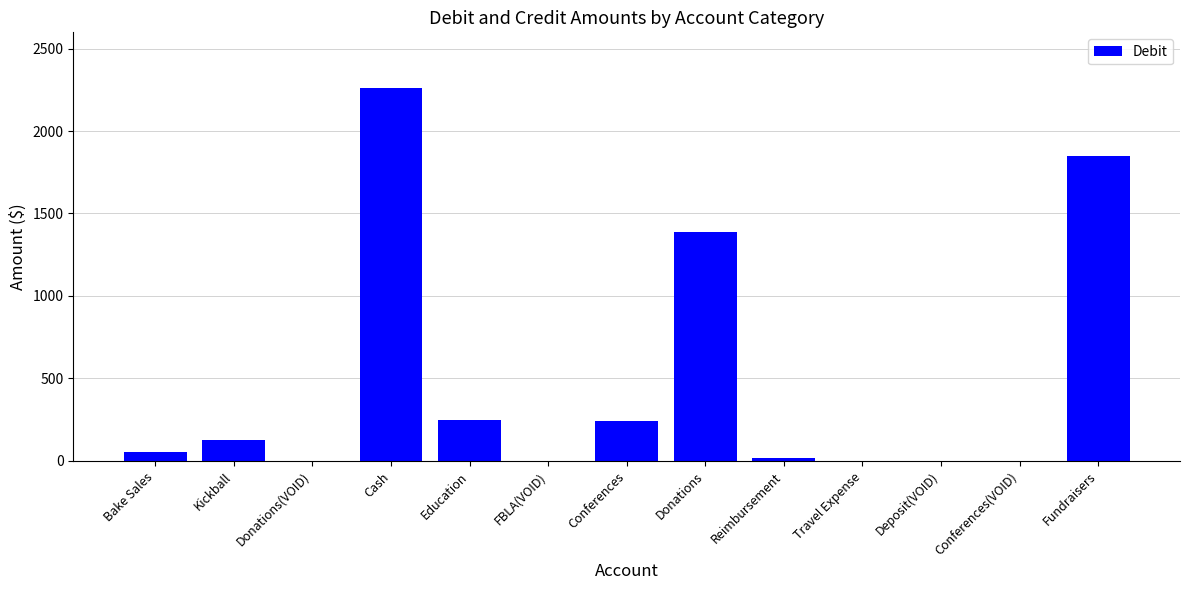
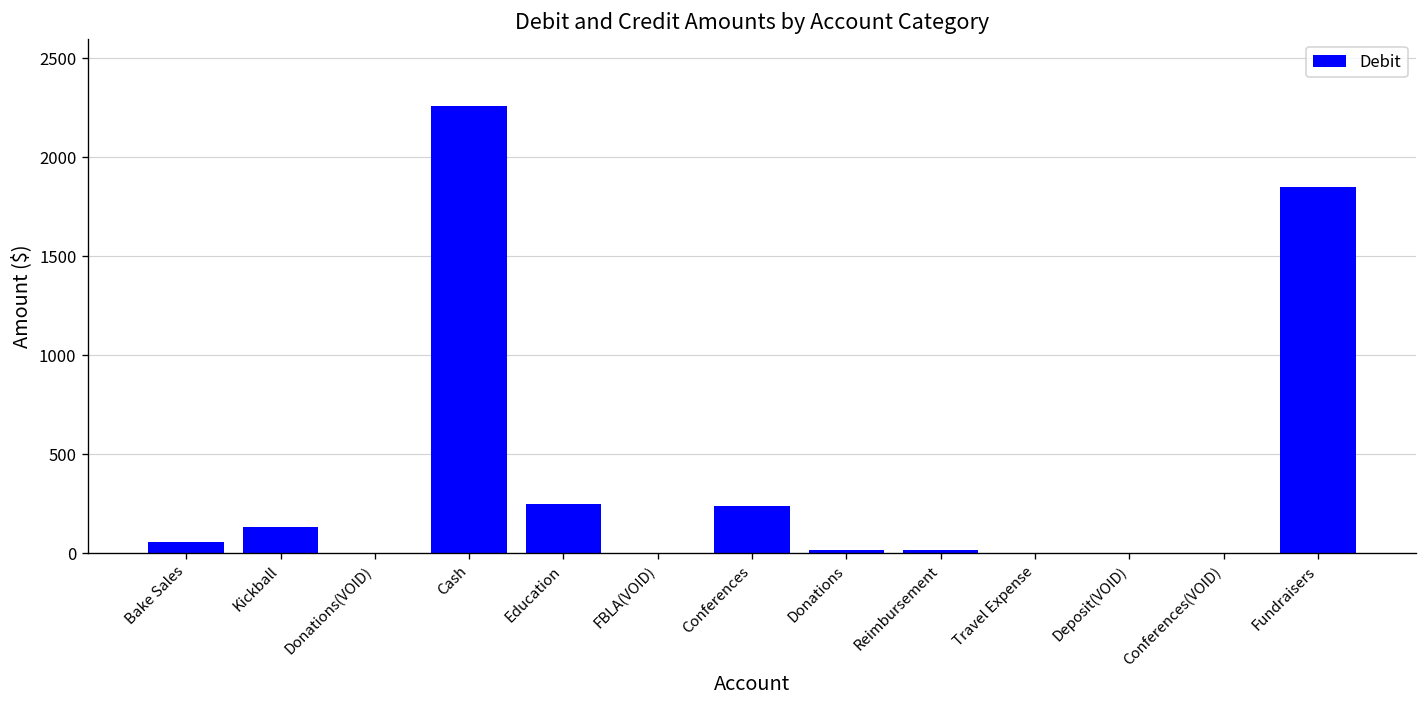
  {
    "Bake Sales": 60,
    "Kickball": 130,
    "Donations(VOID)": 0,
    "Cash": 2260,
    "Education": 250,
    "FBLA(VOID)": 0,
    "Conferences": 240,
-   "Donations": 1390,
+   "Donations": 20,
    "Travel Expense": 0,
    "Deposit(VOID)": 0,
    "Conferences(VOID)": 0,
    "Fundraisers": 1850
  }
